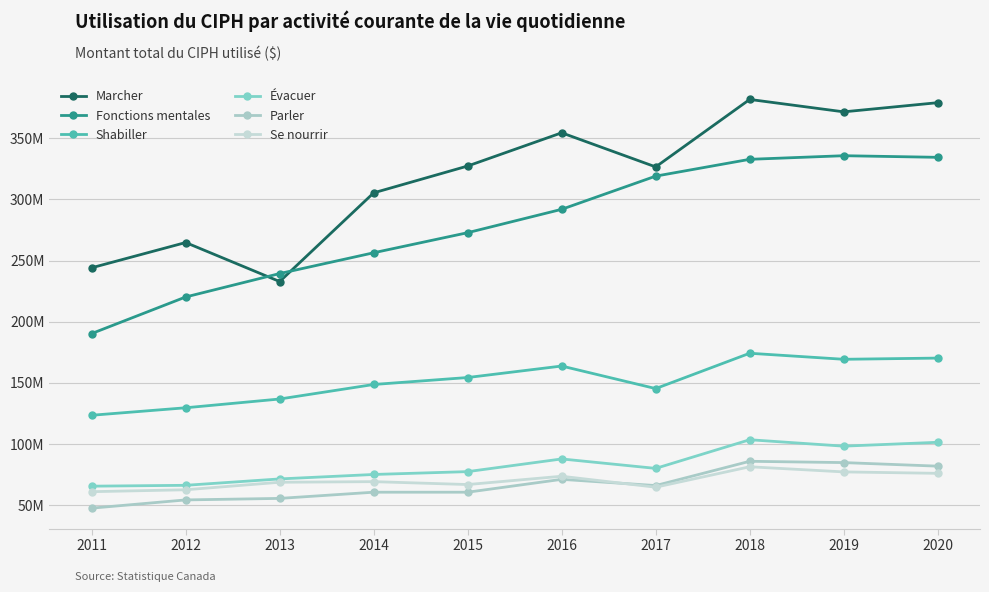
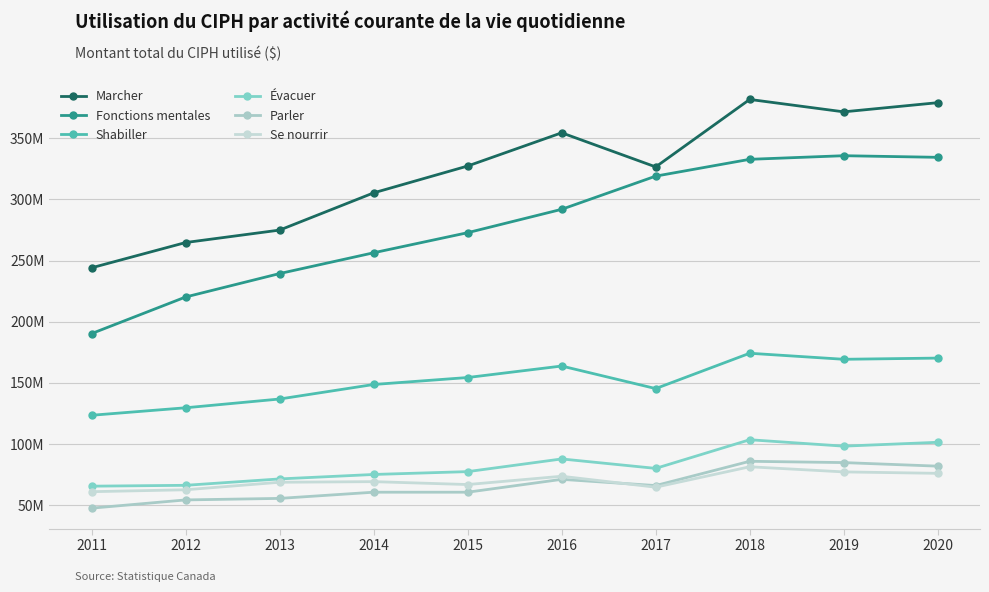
  {
    "Marcher": {
      "2011": 244000000,
      "2012": 265000000,
-     "2013": 233000000,
+     "2013": 275000000,
      "2014": 305000000,
      "2015": 327000000,
      "2016": 354000000,
      "2017": 327000000,
      "2018": 382000000,
      "2019": 372000000,
      "2020": 379000000
    },
    "Fonctions mentales": {
      "2011": 190000000,
      "2012": 220000000,
      "2013": 239000000,
      "2014": 256000000,
      "2015": 273000000,
      "2016": 292000000,
      "2017": 319000000,
      "2018": 333000000,
      "2019": 336000000,
      "2020": 334000000
    }
  }
